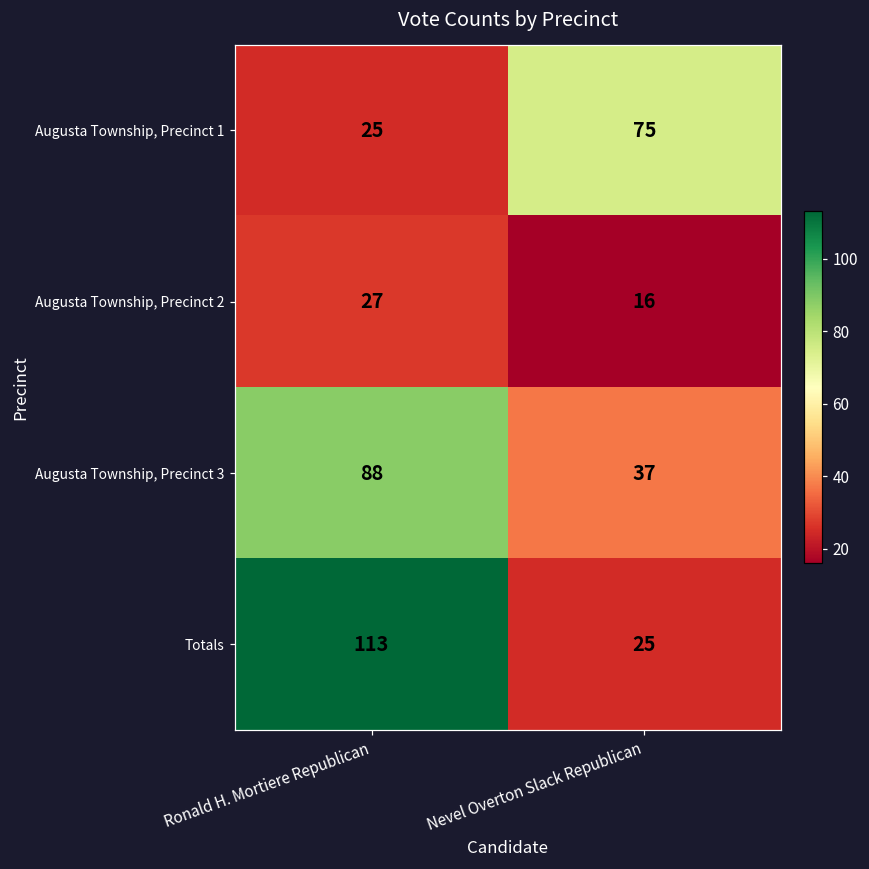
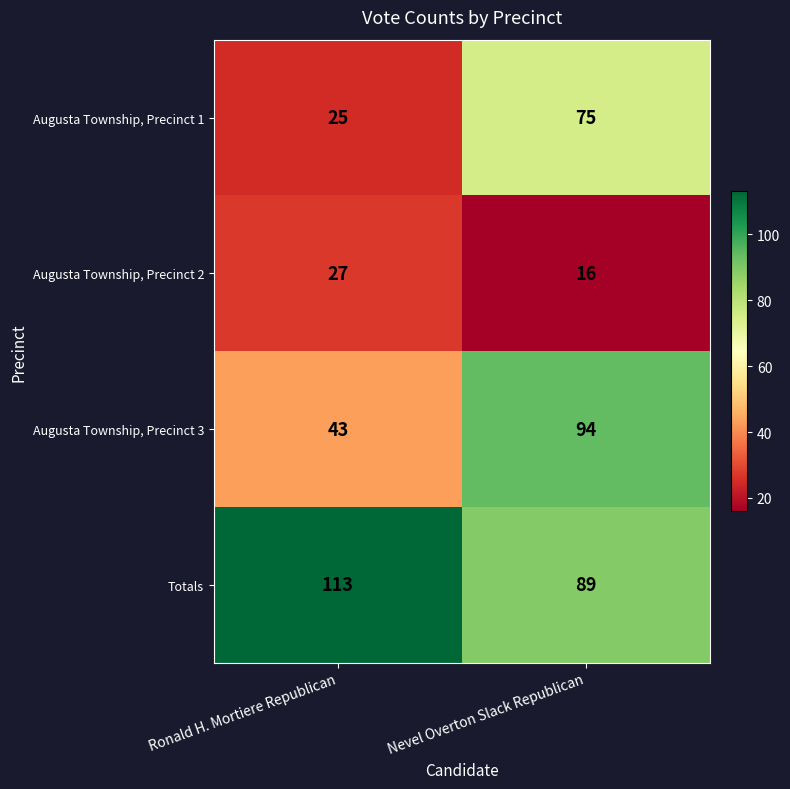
  {
    "Augusta Township, Precinct 1": {
      "Ronald H. Mortiere Republican": 25,
      "Nevel Overton Slack Republican": 75
    },
    "Augusta Township, Precinct 2": {
      "Ronald H. Mortiere Republican": 27,
      "Nevel Overton Slack Republican": 16
    },
    "Augusta Township, Precinct 3": {
-     "Ronald H. Mortiere Republican": 88,
-     "Nevel Overton Slack Republican": 37
+     "Ronald H. Mortiere Republican": 43,
+     "Nevel Overton Slack Republican": 94
    },
    "Totals": {
      "Ronald H. Mortiere Republican": 113,
-     "Nevel Overton Slack Republican": 25
+     "Nevel Overton Slack Republican": 89
    }
  }
